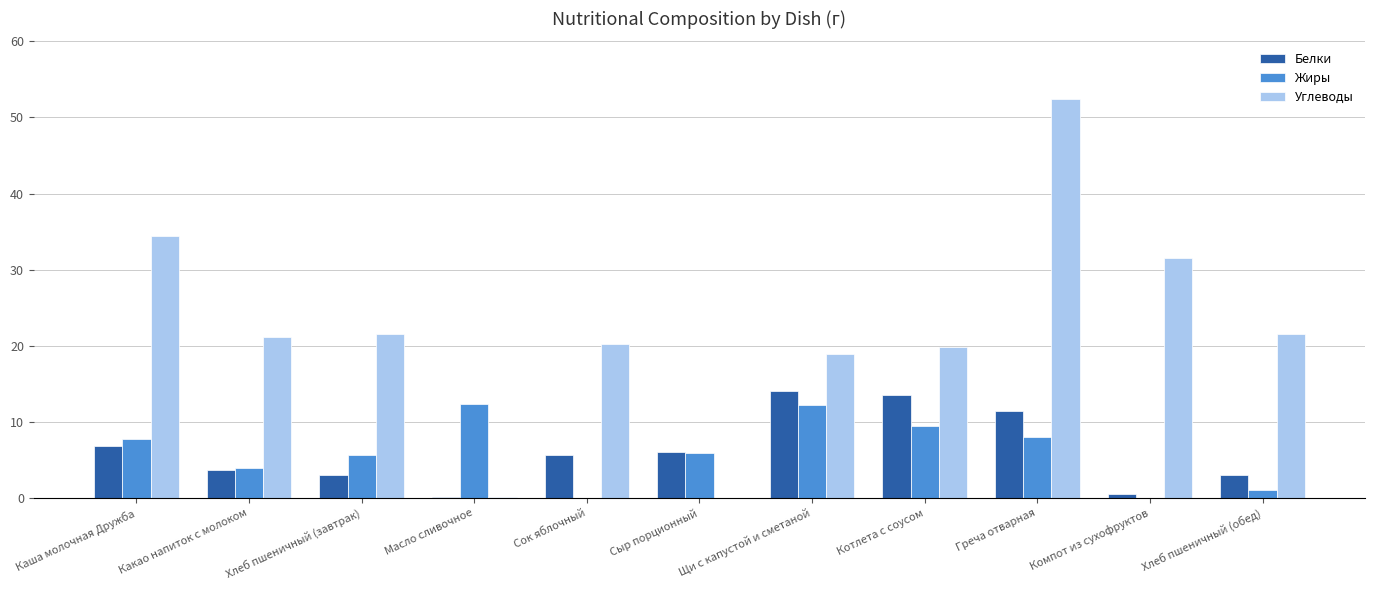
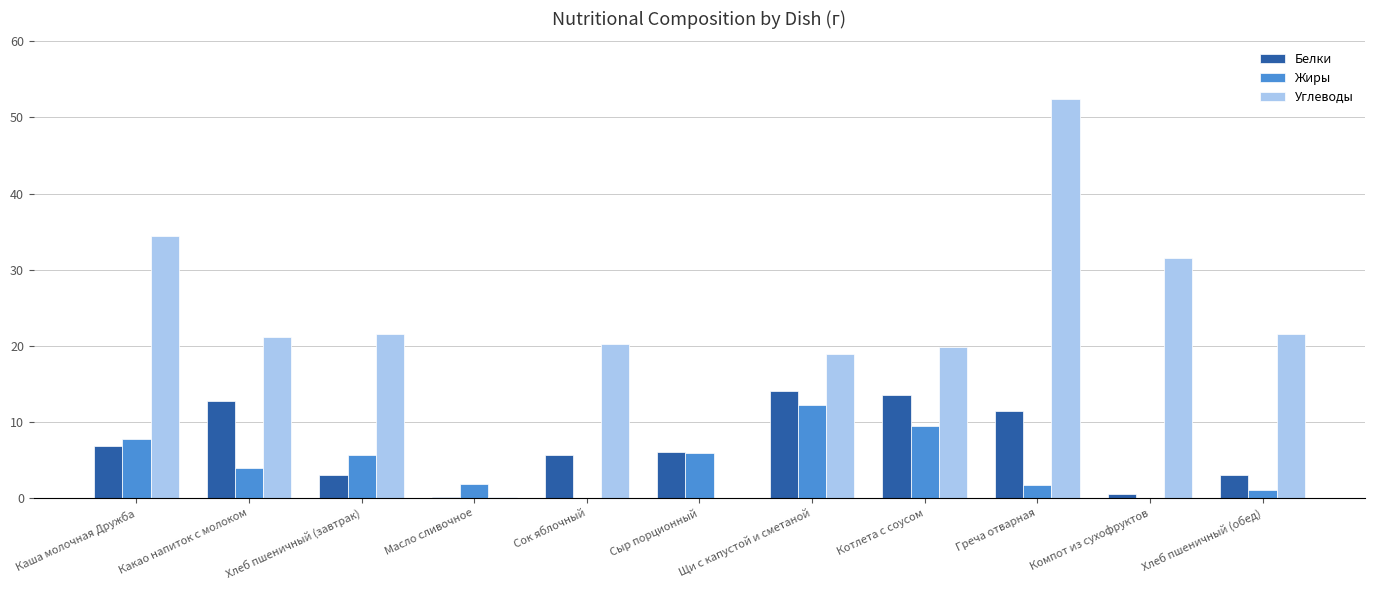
  {
    "Белки": {
      "Каша молочная Дружба": 7,
-     "Какао напиток с молоком": 4,
+     "Какао напиток с молоком": 13,
      "Хлеб пшеничный (завтрак)": 3,
      "Сок яблочный": 6,
      "Сыр порционный": 6,
      "Щи с капустой и сметаной": 14,
      "Котлета с соусом": 14,
      "Греча отварная": 11,
      "Компот из сухофруктов": 1,
      "Хлеб пшеничный (обед)": 3
    },
    "Жиры": {
      "Каша молочная Дружба": 8,
      "Какао напиток с молоком": 4,
      "Хлеб пшеничный (завтрак)": 6,
-     "Масло сливочное": 12,
+     "Масло сливочное": 2,
      "Сок яблочный": 0,
      "Сыр порционный": 6,
      "Щи с капустой и сметаной": 12,
      "Котлета с соусом": 10,
-     "Греча отварная": 8,
+     "Греча отварная": 2,
      "Компот из сухофруктов": 0,
      "Хлеб пшеничный (обед)": 1
    },
    "Углеводы": {
      "Каша молочная Дружба": 34,
      "Какао напиток с молоком": 21,
      "Хлеб пшеничный (завтрак)": 22,
      "Сок яблочный": 20,
      "Сыр порционный": 0,
      "Щи с капустой и сметаной": 19,
      "Котлета с соусом": 20,
      "Греча отварная": 52,
      "Компот из сухофруктов": 32,
      "Хлеб пшеничный (обед)": 22
    }
  }
